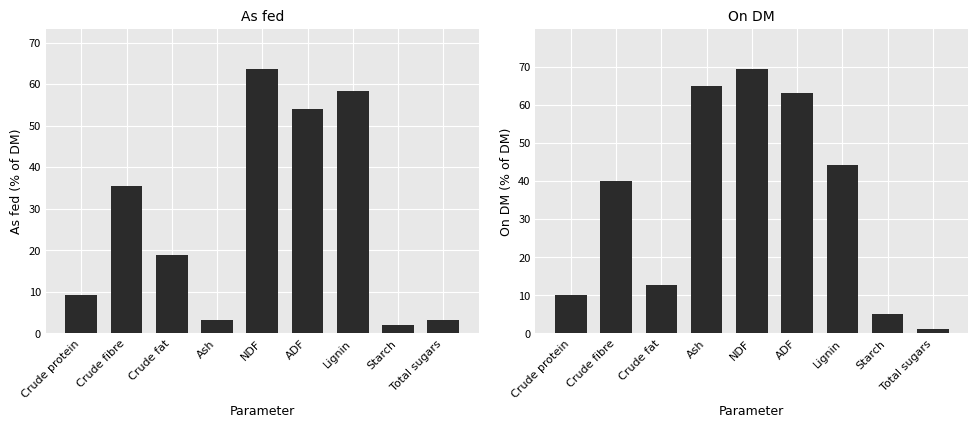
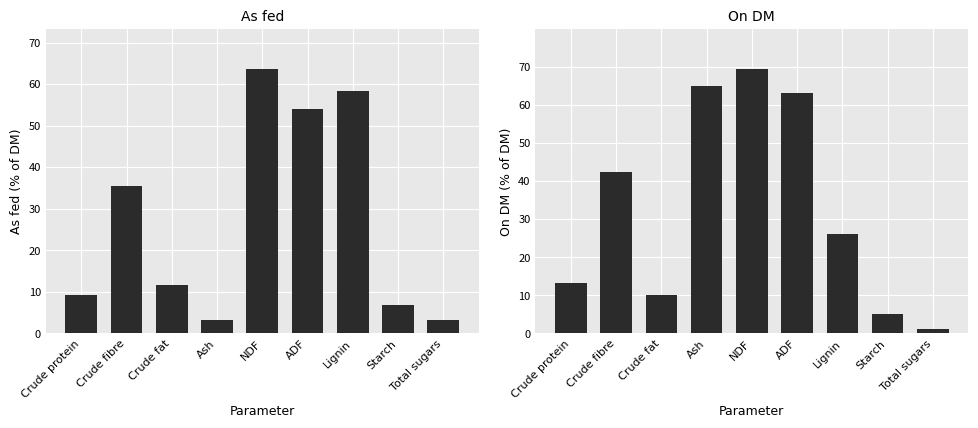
  {
    "As fed": {
      "Crude protein": 9,
      "Crude fibre": 35,
-     "Crude fat": 19,
+     "Crude fat": 12,
      "Ash": 3,
      "NDF": 64,
      "ADF": 54,
      "Lignin": 58,
-     "Starch": 2,
+     "Starch": 7,
      "Total sugars": 3
    },
    "On DM": {
-     "Crude protein": 10,
-     "Crude fibre": 40,
-     "Crude fat": 13,
+     "Crude protein": 13,
+     "Crude fibre": 42,
+     "Crude fat": 10,
      "Ash": 65,
      "NDF": 70,
      "ADF": 63,
-     "Lignin": 44,
+     "Lignin": 26,
      "Starch": 5,
      "Total sugars": 1
    }
  }
